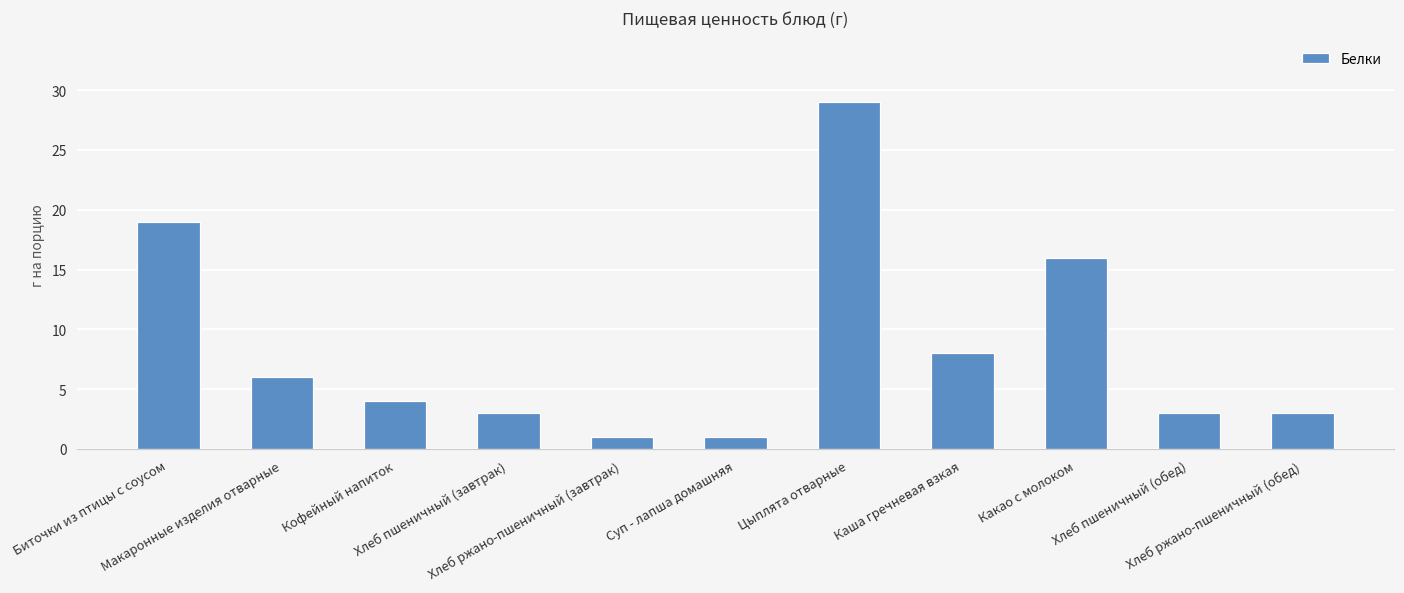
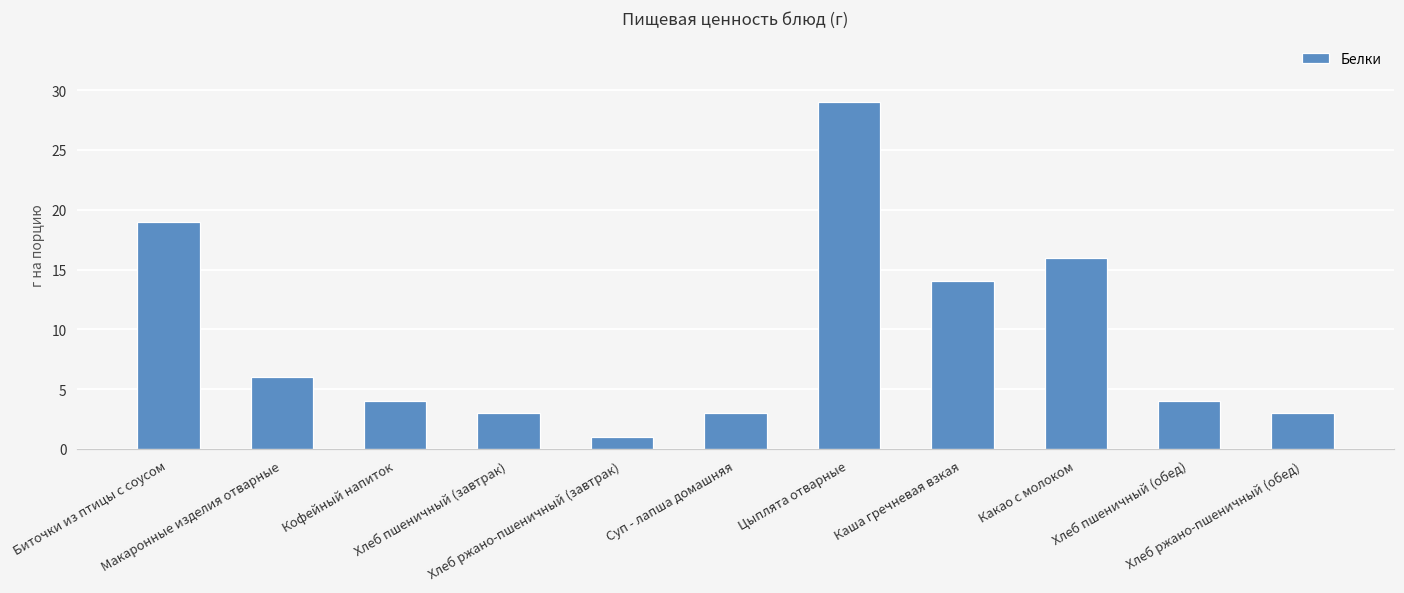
  {
    "Биточки из птицы с соусом": 19,
    "Макаронные изделия отварные": 6,
    "Кофейный напиток": 4,
    "Хлеб пшеничный (завтрак)": 3,
    "Хлеб ржано-пшеничный (завтрак)": 1,
-   "Суп - лапша домашняя": 1,
+   "Суп - лапша домашняя": 3,
    "Цыплята отварные": 29,
-   "Каша гречневая взкая": 8,
+   "Каша гречневая взкая": 14,
    "Какао с молоком": 16,
-   "Хлеб пшеничный (обед)": 3,
+   "Хлеб пшеничный (обед)": 4,
    "Хлеб ржано-пшеничный (обед)": 3
  }
